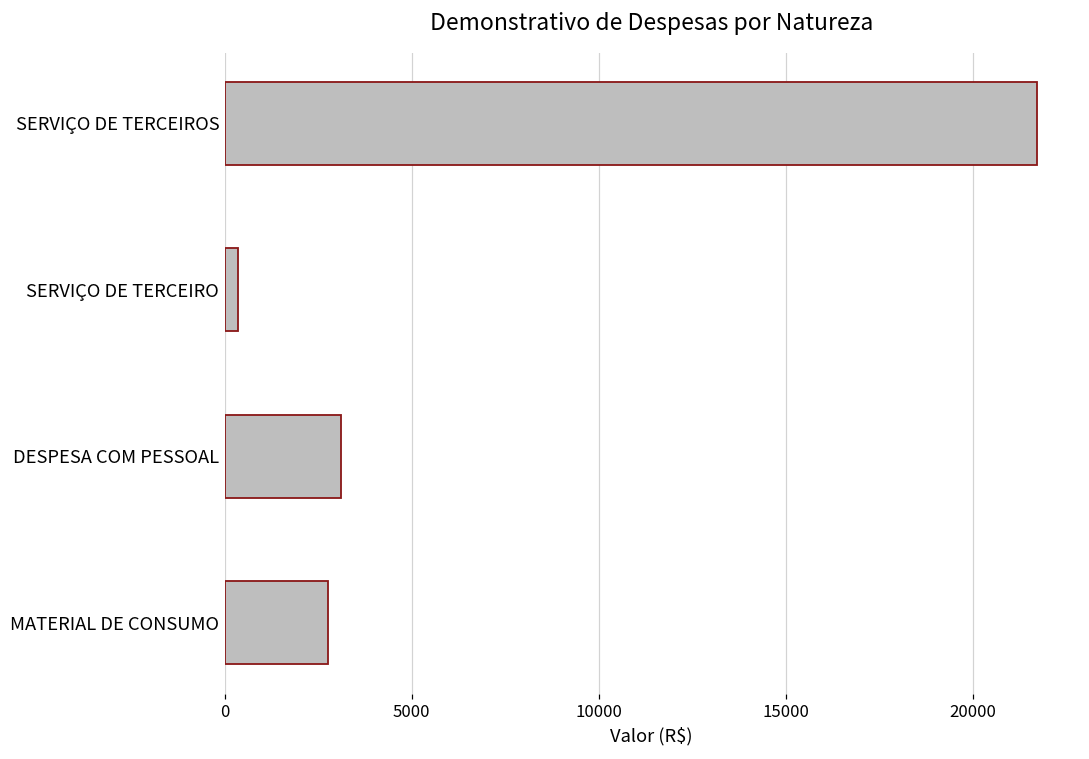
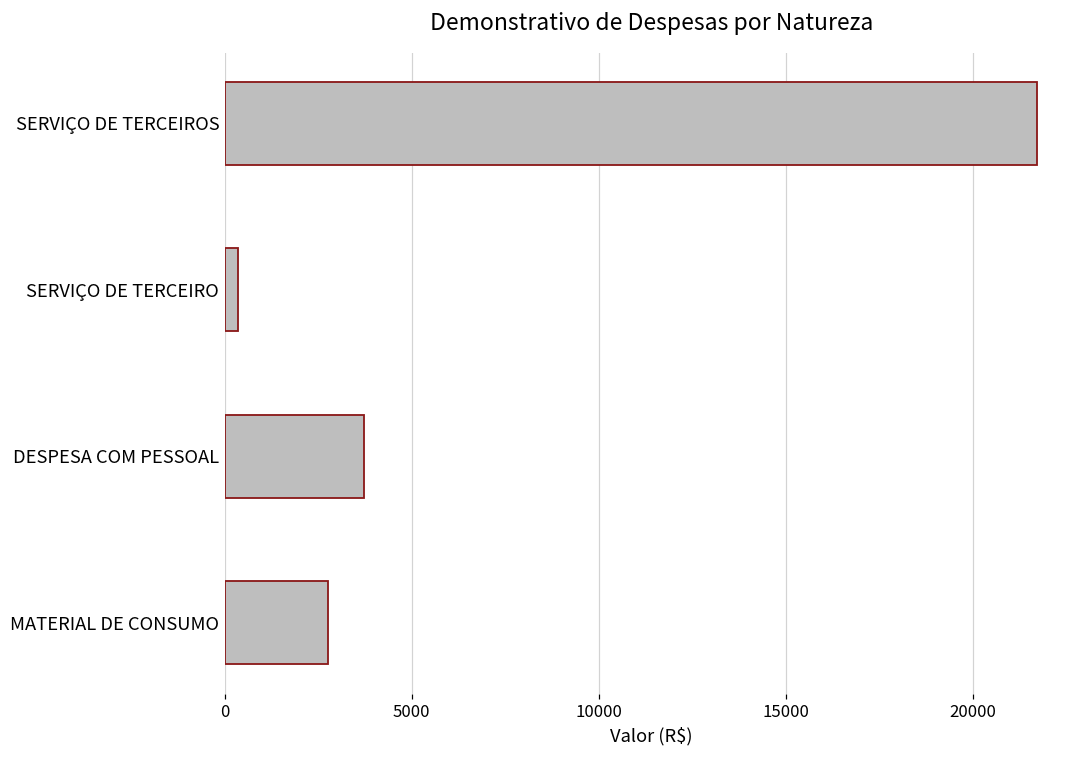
  {
    "SERVIÇO DE TERCEIROS": 21700,
    "SERVIÇO DE TERCEIRO": 400,
-   "DESPESA COM PESSOAL": 3100,
+   "DESPESA COM PESSOAL": 3700,
    "MATERIAL DE CONSUMO": 2800
  }
